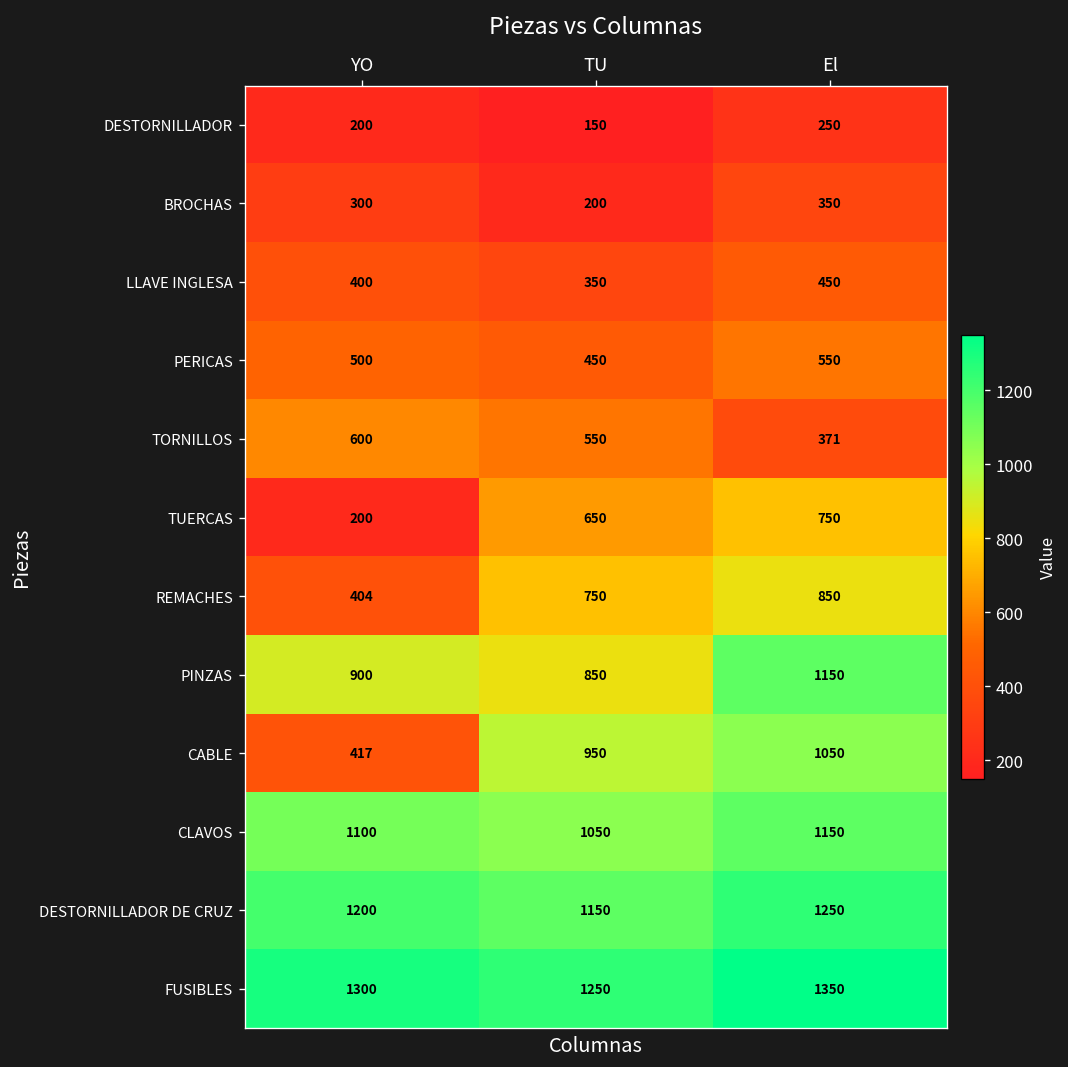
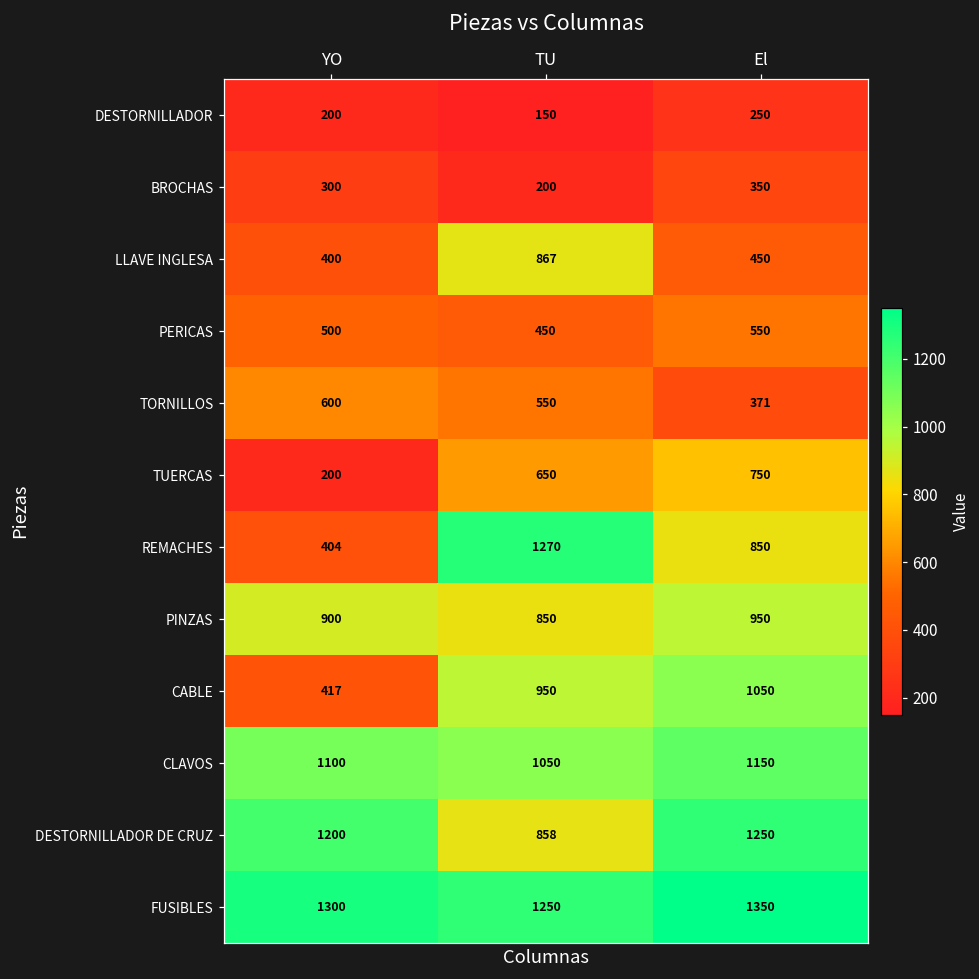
  {
    "DESTORNILLADOR": {
      "YO": 200,
      "TU": 150,
      "El": 250
    },
    "BROCHAS": {
      "YO": 300,
      "TU": 200,
      "El": 350
    },
    "LLAVE INGLESA": {
      "YO": 400,
-     "TU": 350,
+     "TU": 867,
      "El": 450
    },
    "PERICAS": {
      "YO": 500,
      "TU": 450,
      "El": 550
    },
    "TORNILLOS": {
      "YO": 600,
      "TU": 550,
      "El": 371
    },
    "TUERCAS": {
      "YO": 200,
      "TU": 650,
      "El": 750
    },
    "REMACHES": {
      "YO": 404,
-     "TU": 750,
+     "TU": 1270,
      "El": 850
    },
    "PINZAS": {
      "YO": 900,
      "TU": 850,
-     "El": 1150
+     "El": 950
    },
    "CABLE": {
      "YO": 417,
      "TU": 950,
      "El": 1050
    },
    "CLAVOS": {
      "YO": 1100,
      "TU": 1050,
      "El": 1150
    },
    "DESTORNILLADOR DE CRUZ": {
      "YO": 1200,
-     "TU": 1150,
+     "TU": 858,
      "El": 1250
    },
    "FUSIBLES": {
      "YO": 1300,
      "TU": 1250,
      "El": 1350
    }
  }
